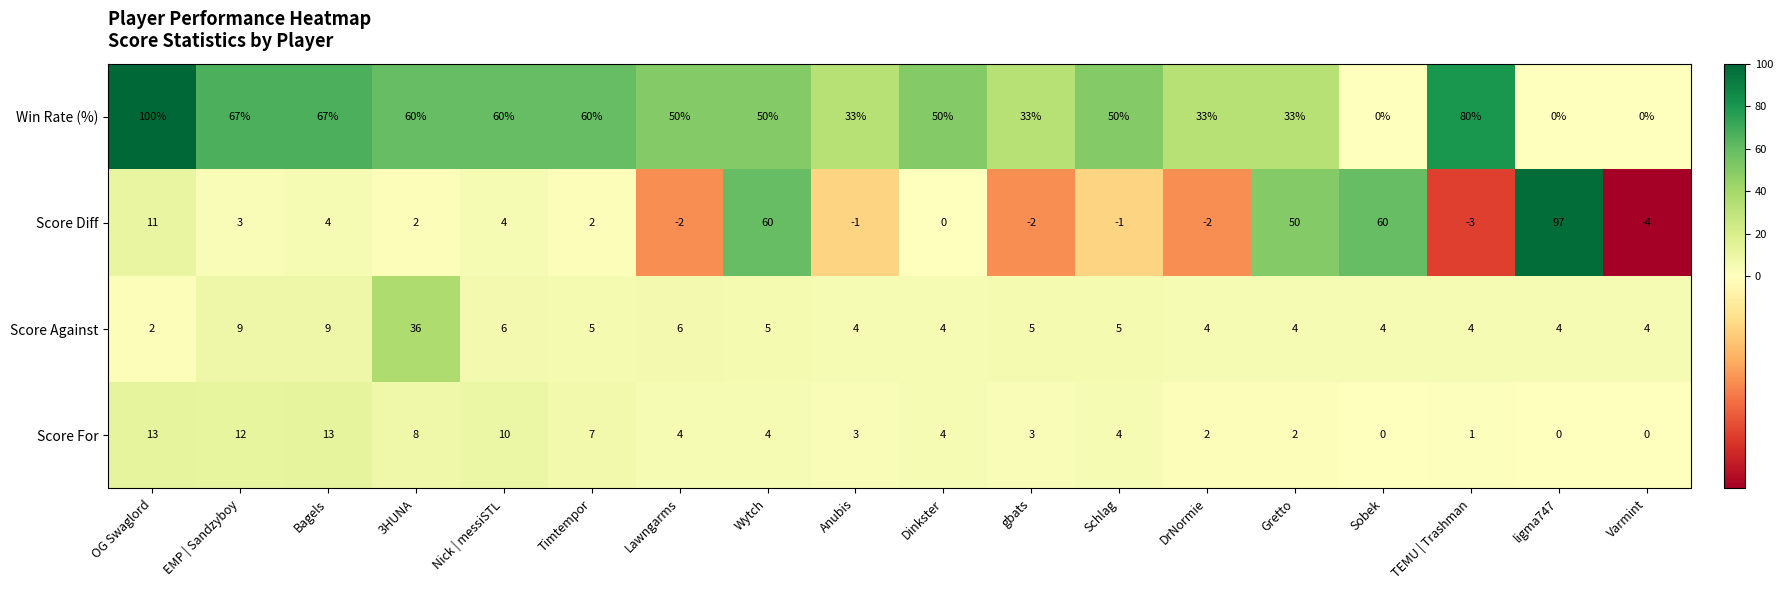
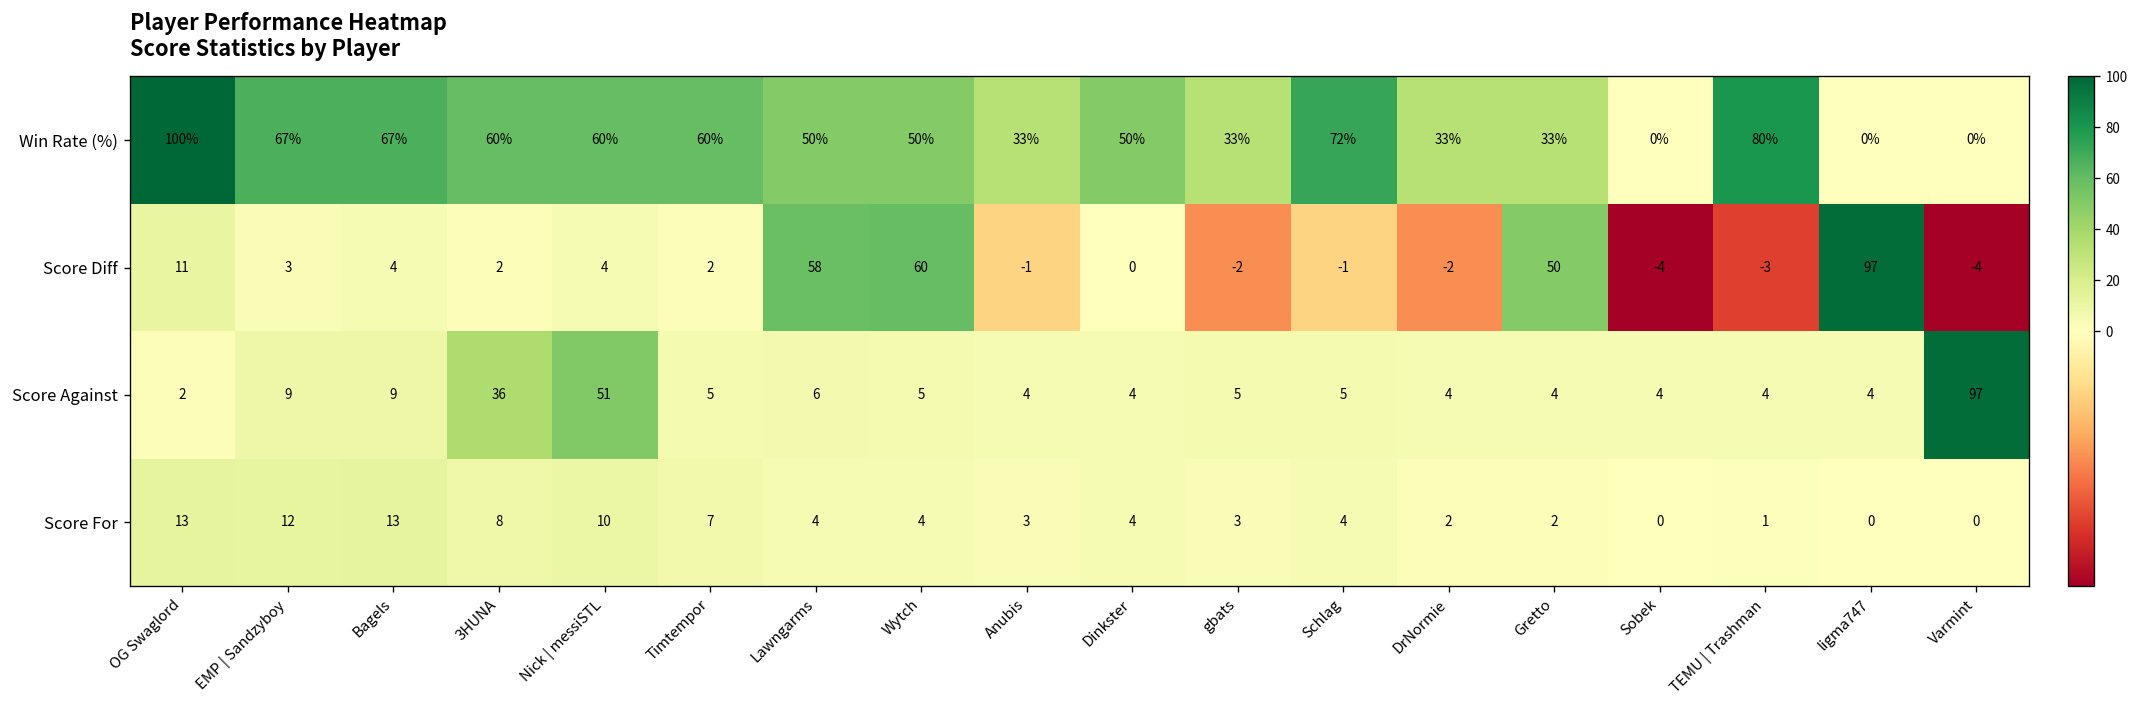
  {
    "Win Rate (%)": {
      "OG Swaglord": "100%",
      "EMP | Sandzyboy": "67%",
      "Bagels": "67%",
      "3HUNA": "60%",
      "Nick | messiSTL": "60%",
      "Timtempor": "60%",
      "Lawngarms": "50%",
      "Wytch": "50%",
      "Anubis": "33%",
      "Dinkster": "50%",
      "gbats": "33%",
-     "Schlag": "50%",
+     "Schlag": "72%",
      "DrNormie": "33%",
      "Gretto": "33%",
      "Sobek": "0%",
      "TEMU | Trashman": "80%",
      "ligma747": "0%",
      "Varmint": "0%"
    },
    "Score Diff": {
      "OG Swaglord": "11",
      "EMP | Sandzyboy": "3",
      "Bagels": "4",
      "3HUNA": "2",
      "Nick | messiSTL": "4",
      "Timtempor": "2",
-     "Lawngarms": "-2",
+     "Lawngarms": "58",
      "Wytch": "60",
      "Anubis": "-1",
      "Dinkster": "0",
      "gbats": "-2",
      "Schlag": "-1",
      "DrNormie": "-2",
      "Gretto": "50",
-     "Sobek": "60",
+     "Sobek": "-4",
      "TEMU | Trashman": "-3",
      "ligma747": "97",
      "Varmint": "-4"
    },
    "Score Against": {
      "OG Swaglord": "2",
      "EMP | Sandzyboy": "9",
      "Bagels": "9",
      "3HUNA": "36",
-     "Nick | messiSTL": "6",
+     "Nick | messiSTL": "51",
      "Timtempor": "5",
      "Lawngarms": "6",
      "Wytch": "5",
      "Anubis": "4",
      "Dinkster": "4",
      "gbats": "5",
      "Schlag": "5",
      "DrNormie": "4",
      "Gretto": "4",
      "Sobek": "4",
      "TEMU | Trashman": "4",
      "ligma747": "4",
-     "Varmint": "4"
+     "Varmint": "97"
    },
    "Score For": {
      "OG Swaglord": "13",
      "EMP | Sandzyboy": "12",
      "Bagels": "13",
      "3HUNA": "8",
      "Nick | messiSTL": "10",
      "Timtempor": "7",
      "Lawngarms": "4",
      "Wytch": "4",
      "Anubis": "3",
      "Dinkster": "4",
      "gbats": "3",
      "Schlag": "4",
      "DrNormie": "2",
      "Gretto": "2",
      "Sobek": "0",
      "TEMU | Trashman": "1",
      "ligma747": "0",
      "Varmint": "0"
    }
  }
